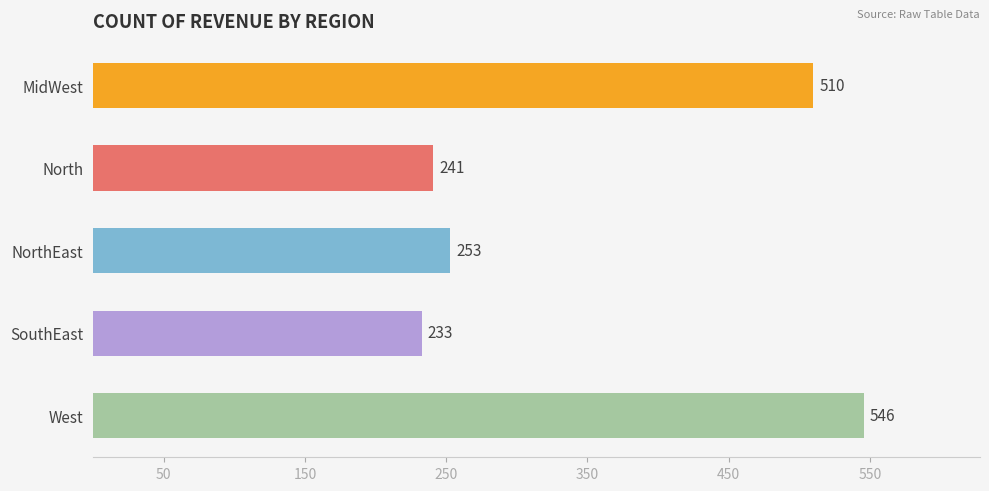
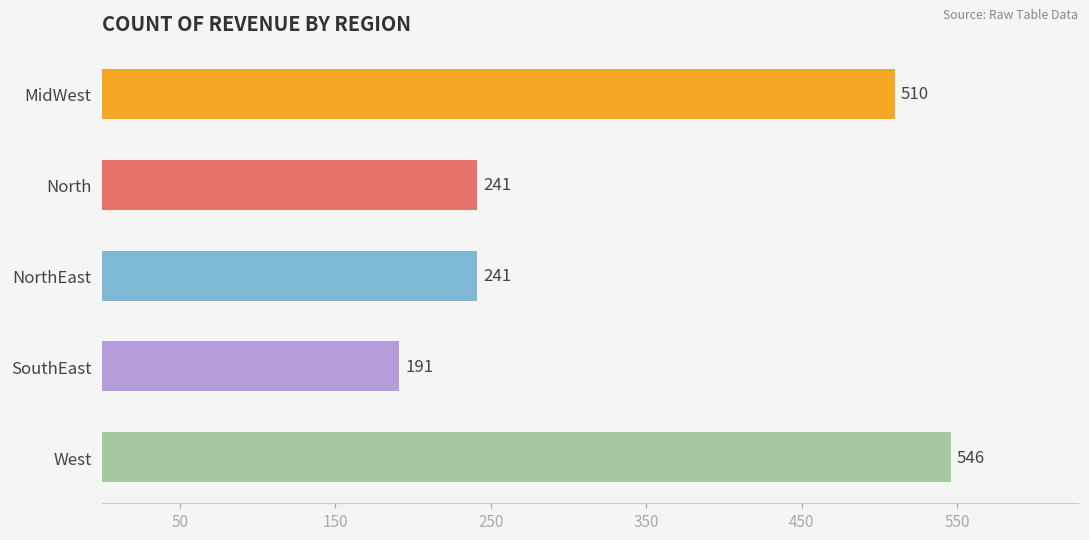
  {
    "MidWest": 510,
    "North": 241,
-   "NorthEast": 253,
-   "SouthEast": 233,
+   "NorthEast": 241,
+   "SouthEast": 191,
    "West": 546
  }
